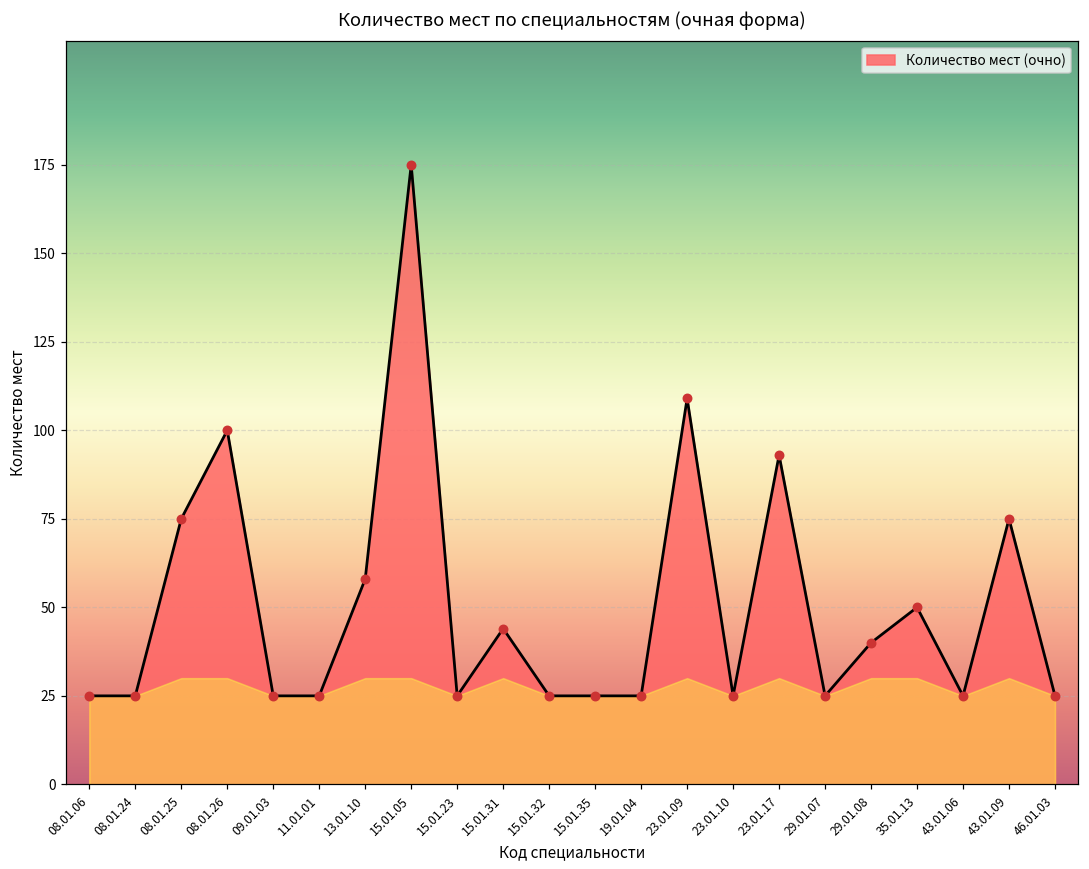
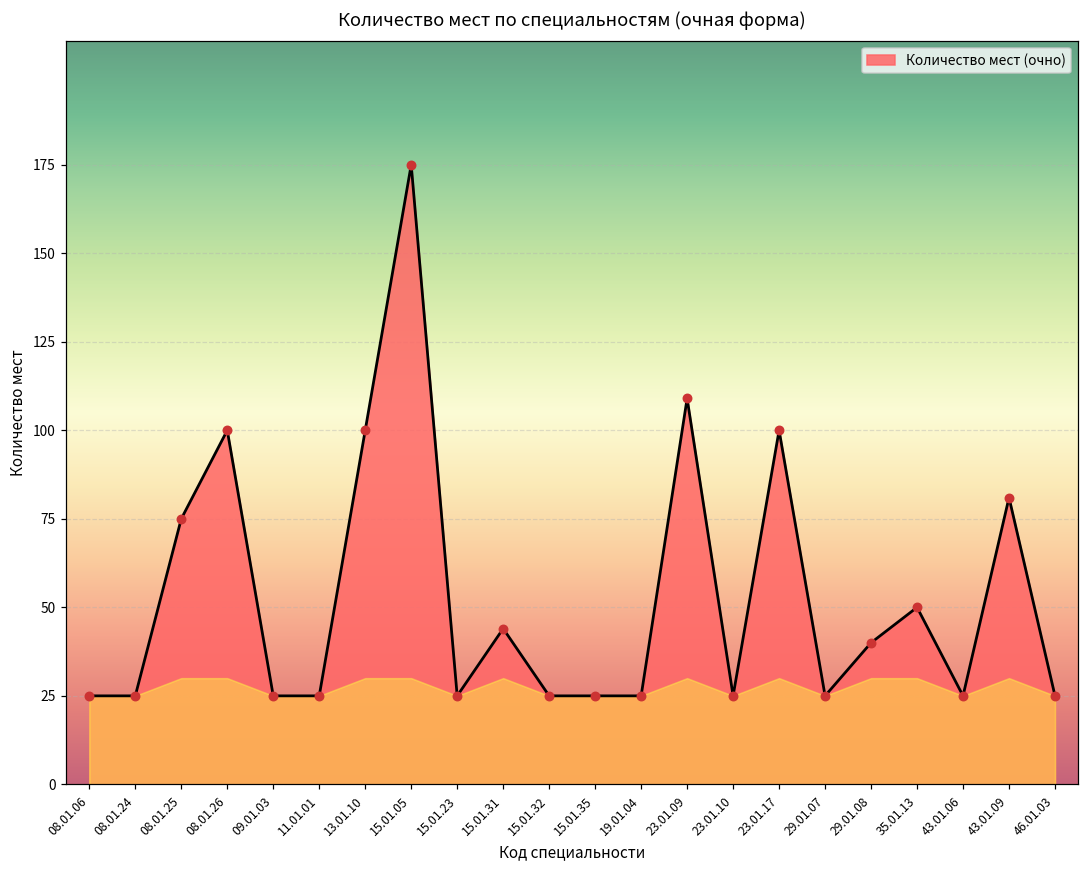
  {
    "Количество мест (очно)": {
      "08.01.25": 75,
      "08.01.26": 100,
-     "13.01.10": 58,
+     "13.01.10": 100,
      "15.01.05": 175,
      "15.01.31": 44,
      "23.01.09": 109,
-     "23.01.17": 93,
+     "23.01.17": 100,
      "29.01.08": 40,
      "35.01.13": 50,
-     "43.01.09": 75
+     "43.01.09": 81
    }
  }
